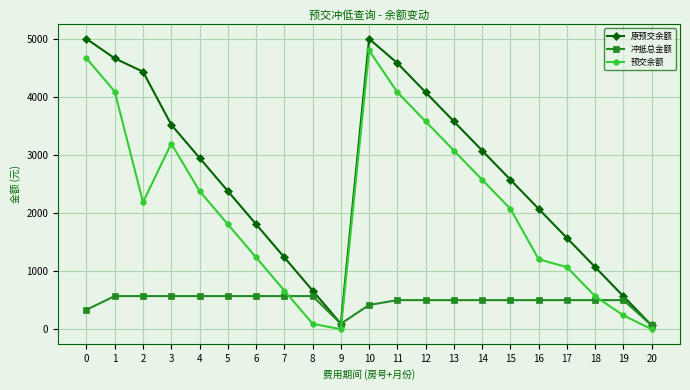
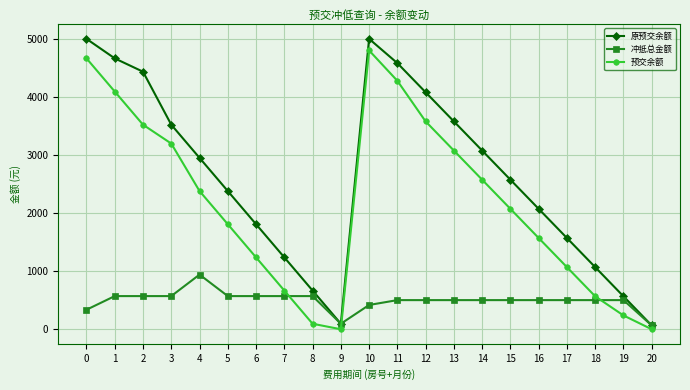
  {
    "原预交余额": {
      "0": 5000,
      "1": 4700,
      "2": 4400,
      "3": 3500,
      "4": 3000,
      "5": 2400,
      "6": 1800,
      "7": 1200,
      "8": 700,
      "10": 5000,
      "11": 4600,
      "12": 4100,
      "13": 3600,
      "14": 3100,
      "15": 2600,
      "16": 2100,
      "17": 1600,
      "18": 1100,
      "19": 600
    },
    "冲抵总金额": {
      "0": 300,
      "1": 600,
      "2": 600,
      "3": 600,
-     "4": 600,
+     "4": 900,
      "5": 600,
      "6": 600,
      "7": 600,
      "8": 600,
      "10": 400,
      "11": 500,
      "12": 500,
      "13": 500,
      "14": 500,
      "15": 500,
      "16": 500,
      "17": 500,
      "18": 500,
      "19": 500
    },
    "预交余额": {
      "0": 4700,
      "1": 4100,
-     "2": 2200,
+     "2": 3500,
      "3": 3200,
      "4": 2400,
      "5": 1800,
      "6": 1200,
      "7": 700,
      "8": 100,
      "9": 0,
      "10": 4800,
-     "11": 4100,
+     "11": 4300,
      "12": 3600,
      "13": 3100,
      "14": 2600,
      "15": 2100,
-     "16": 1200,
+     "16": 1600,
      "17": 1100,
      "18": 600,
      "19": 200,
      "20": 0
    }
  }
